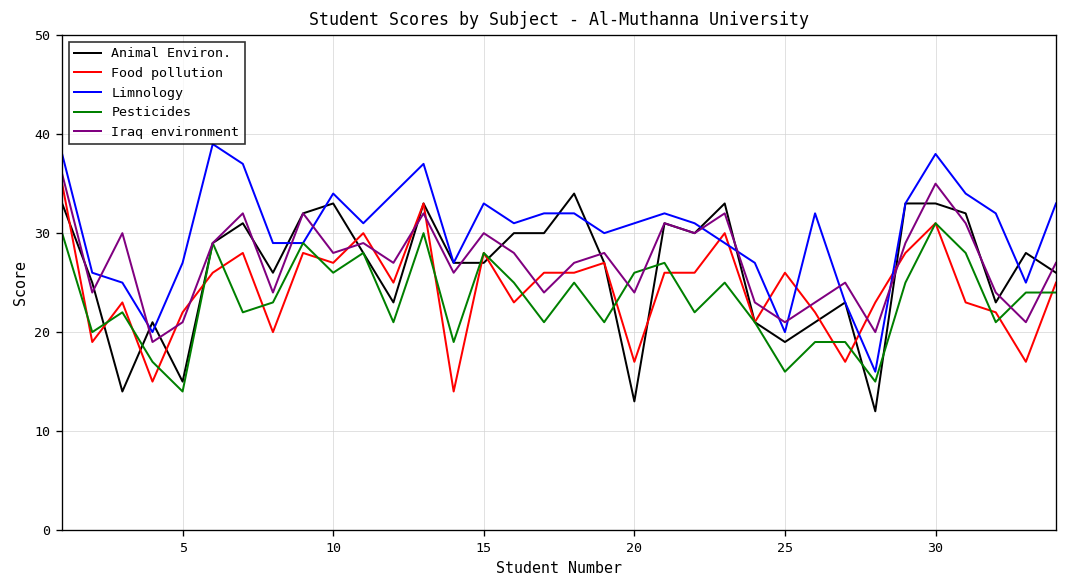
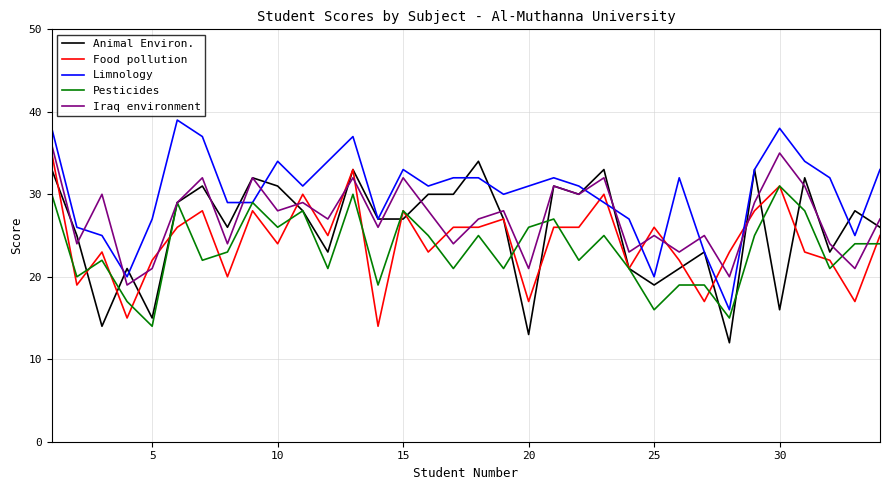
  {
    "Animal Environ.": {
      "5": 15,
-     "10": 33,
+     "10": 31,
      "15": 27,
      "20": 13,
      "25": 19,
-     "30": 33
+     "30": 16
    },
    "Food pollution": {
      "5": 22,
-     "10": 27,
+     "10": 24,
      "20": 17,
      "25": 26
    },
    "Limnology": {
      "5": 27,
      "10": 34,
      "15": 33,
      "20": 31,
      "25": 20,
      "30": 38
    },
    "Pesticides": {
      "5": 14,
      "10": 26,
      "20": 26,
      "25": 16
    },
    "Iraq environment": {
      "5": 21,
      "10": 28,
-     "15": 30,
-     "20": 24,
-     "25": 21,
+     "15": 32,
+     "20": 21,
+     "25": 25,
      "30": 35
    }
  }
